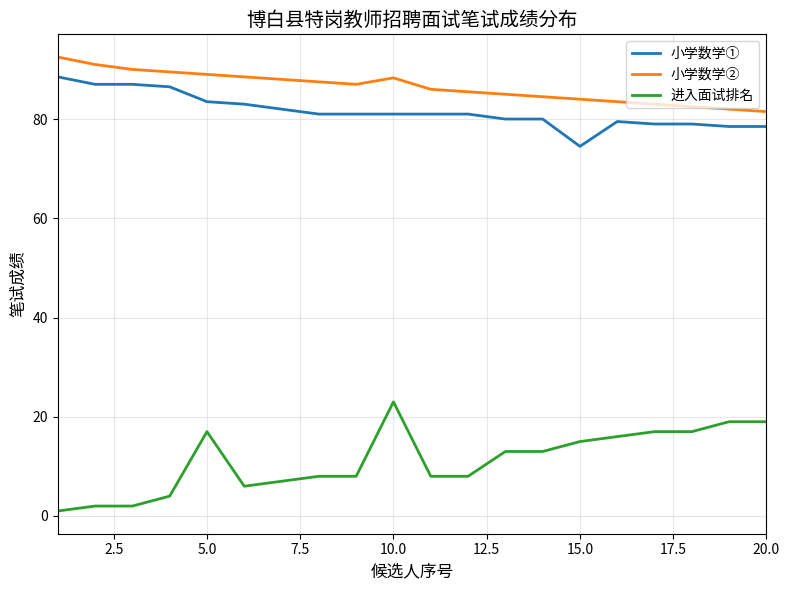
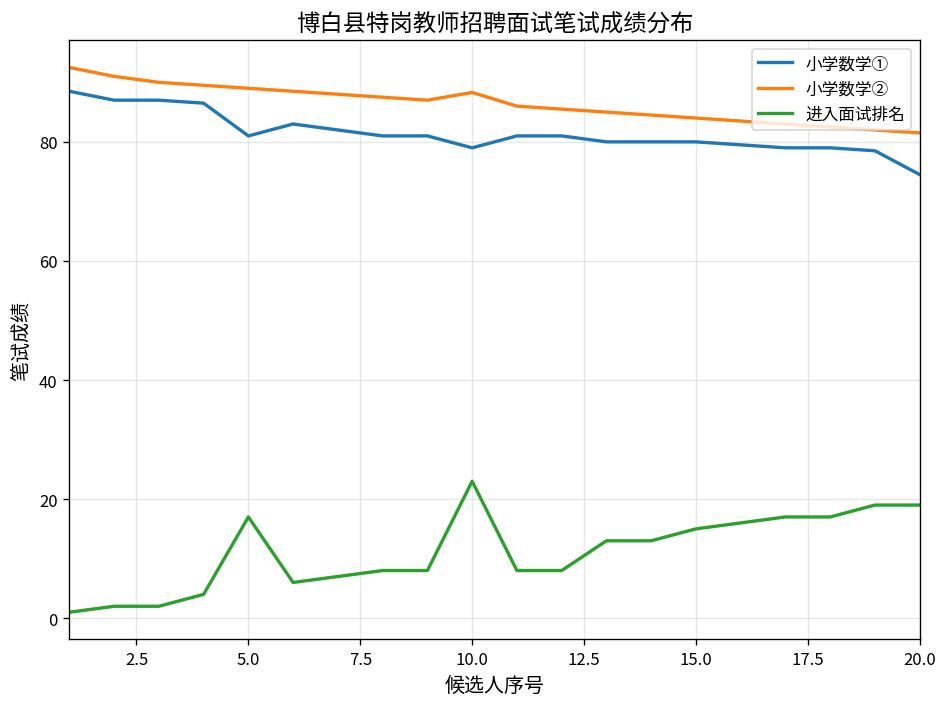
  {
    "小学数学①": {
-     "5.0": 84,
-     "10.0": 81,
-     "15.0": 75,
-     "20.0": 79
+     "5.0": 81,
+     "10.0": 79,
+     "15.0": 80,
+     "20.0": 75
    },
    "小学数学②": {
      "5.0": 89,
      "10.0": 88,
      "15.0": 84,
      "20.0": 82
    },
    "进入面试排名": {
      "5.0": 17,
      "10.0": 23,
      "15.0": 15,
      "20.0": 19
    }
  }
